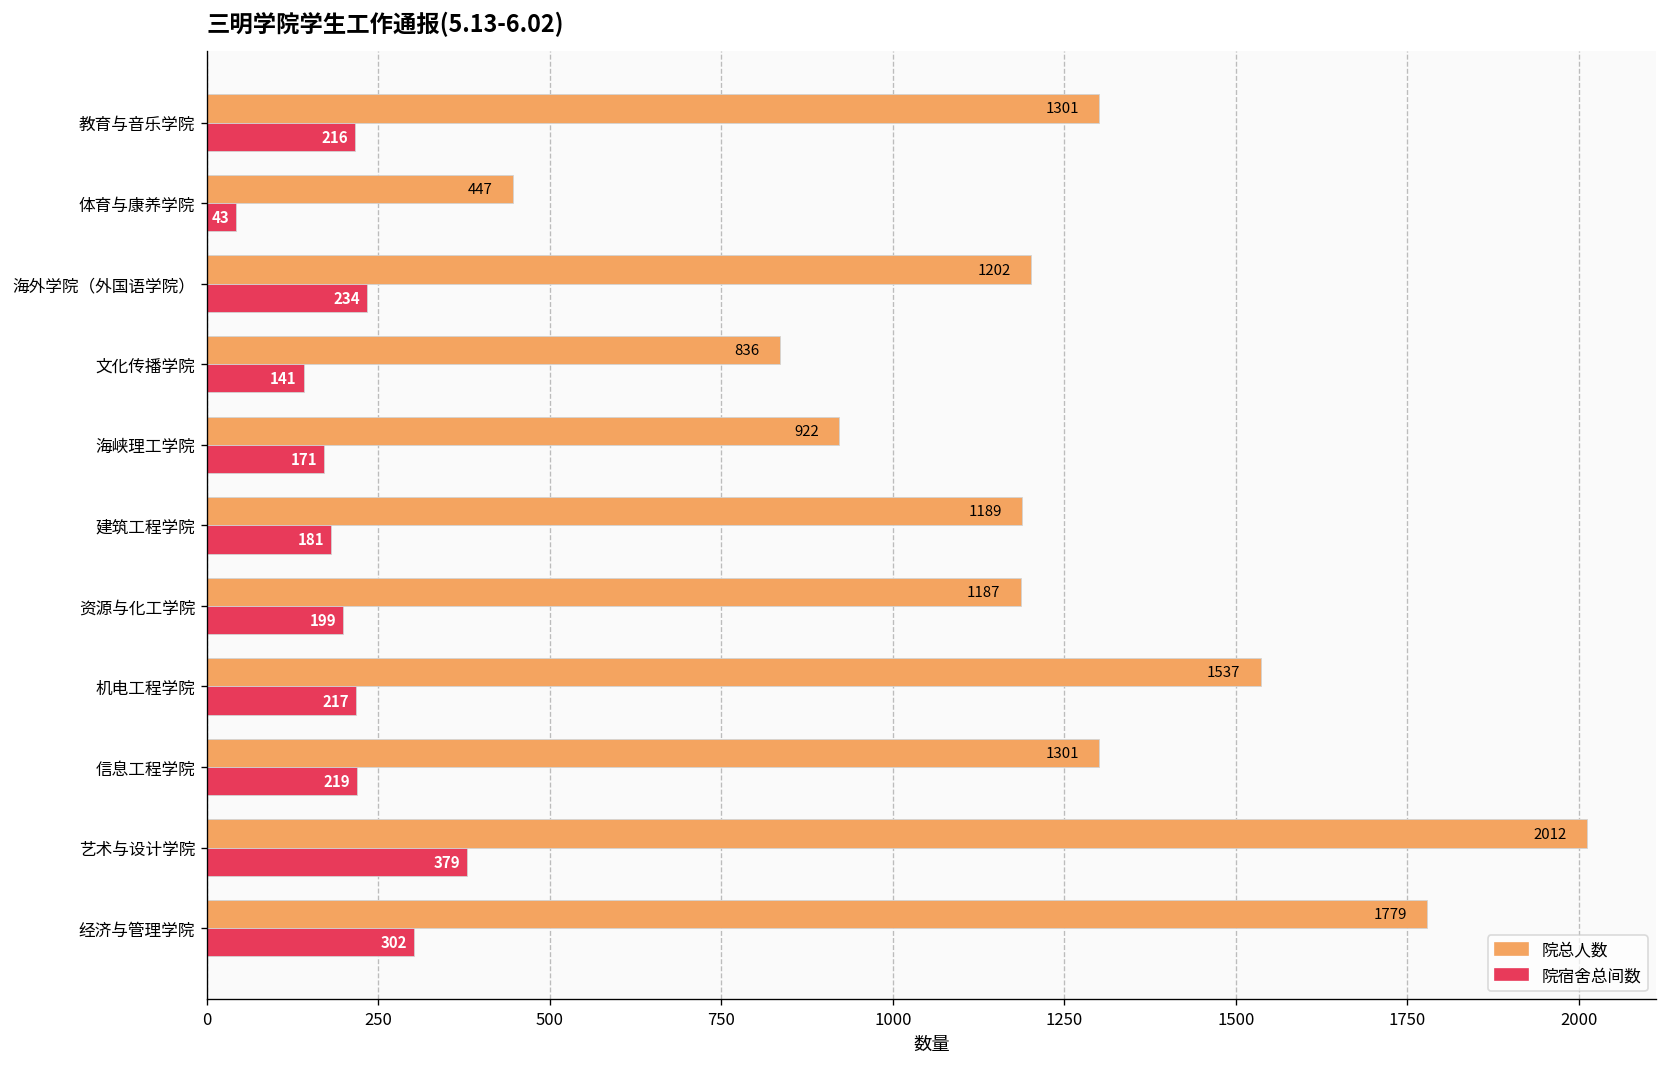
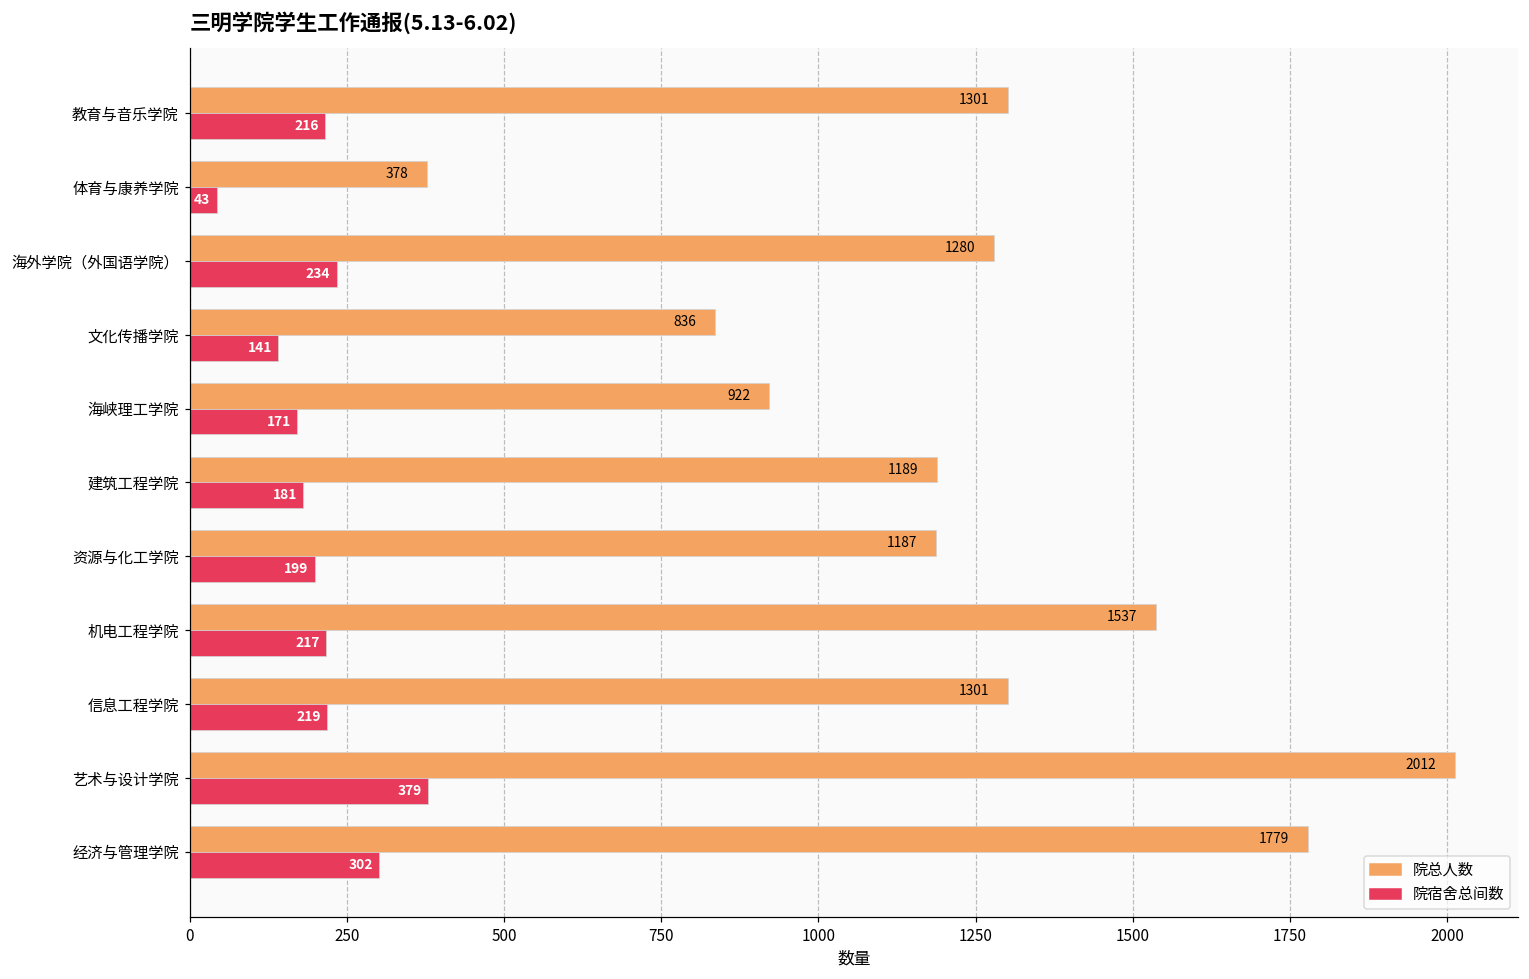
  {
    "院总人数": {
      "教育与音乐学院": 1301,
-     "体育与康养学院": 447,
-     "海外学院（外国语学院）": 1202,
+     "体育与康养学院": 378,
+     "海外学院（外国语学院）": 1280,
      "文化传播学院": 836,
      "海峡理工学院": 922,
      "建筑工程学院": 1189,
      "资源与化工学院": 1187,
      "机电工程学院": 1537,
      "信息工程学院": 1301,
      "艺术与设计学院": 2012,
      "经济与管理学院": 1779
    },
    "院宿舍总间数": {
      "教育与音乐学院": 216,
      "体育与康养学院": 43,
      "海外学院（外国语学院）": 234,
      "文化传播学院": 141,
      "海峡理工学院": 171,
      "建筑工程学院": 181,
      "资源与化工学院": 199,
      "机电工程学院": 217,
      "信息工程学院": 219,
      "艺术与设计学院": 379,
      "经济与管理学院": 302
    }
  }
